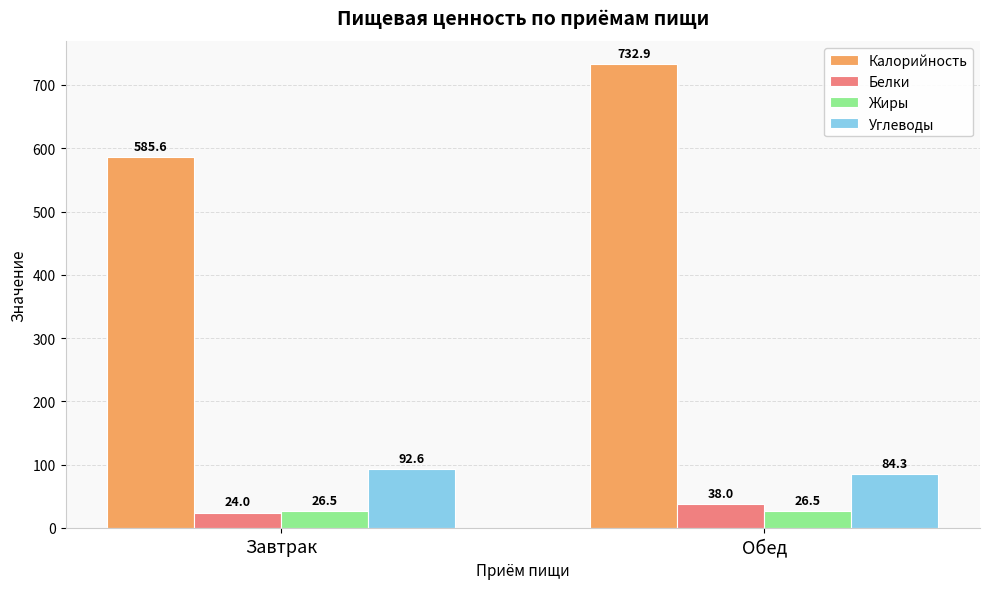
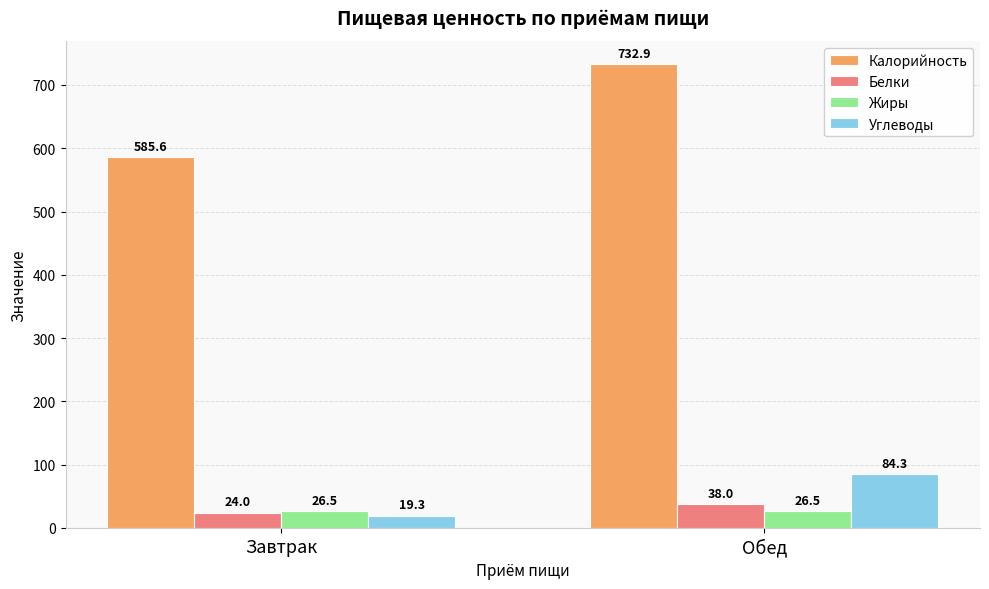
  {
    "Жиры": {
      "Завтрак": 26.5,
      "Обед": 26.5
    },
    "Углеводы": {
-     "Завтрак": 92.6,
+     "Завтрак": 19.3,
      "Обед": 84.3
    }
  }
